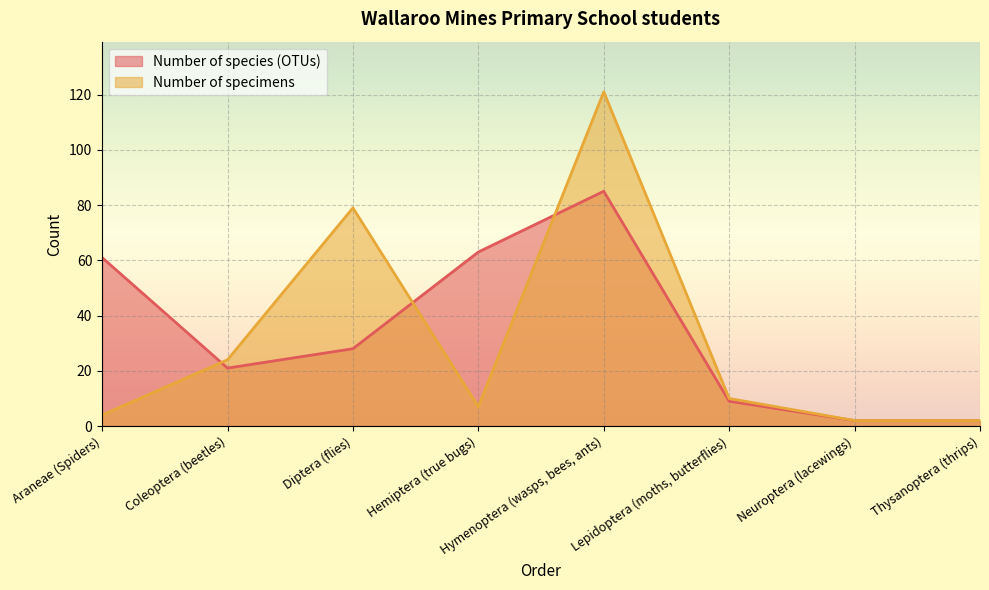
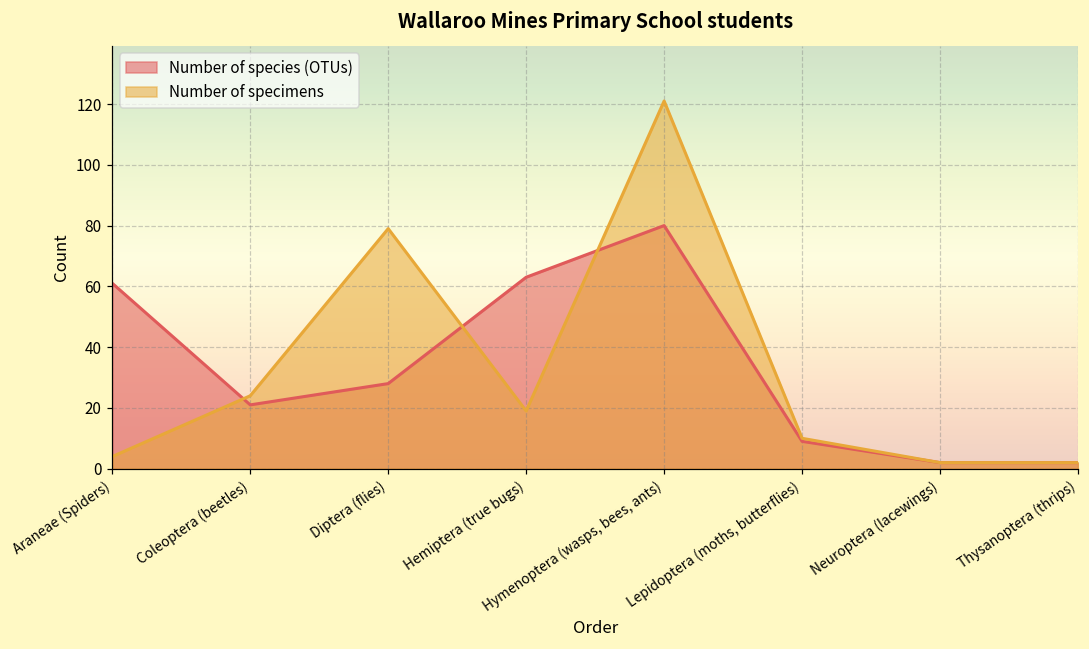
  {
    "Number of species (OTUs)": {
      "Araneae (Spiders)": 61,
      "Coleoptera (beetles)": 21,
      "Diptera (flies)": 28,
      "Hemiptera (true bugs)": 63,
-     "Hymenoptera (wasps, bees, ants)": 85,
+     "Hymenoptera (wasps, bees, ants)": 80,
      "Lepidoptera (moths, butterflies)": 9
    },
    "Number of specimens": {
      "Araneae (Spiders)": 4,
      "Coleoptera (beetles)": 24,
      "Diptera (flies)": 79,
-     "Hemiptera (true bugs)": 7,
+     "Hemiptera (true bugs)": 19,
      "Hymenoptera (wasps, bees, ants)": 121,
      "Lepidoptera (moths, butterflies)": 10
    }
  }
